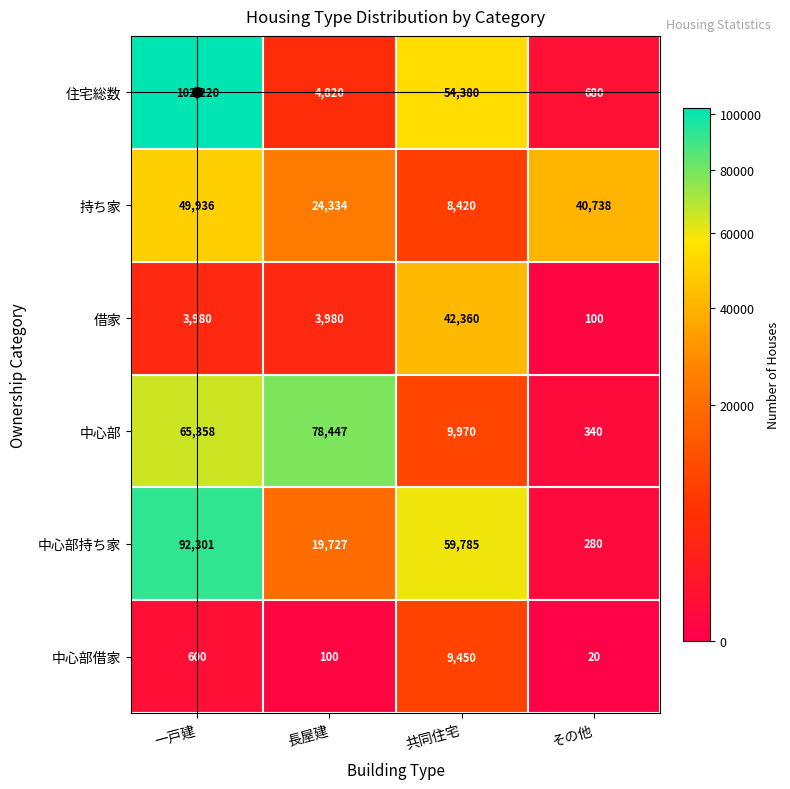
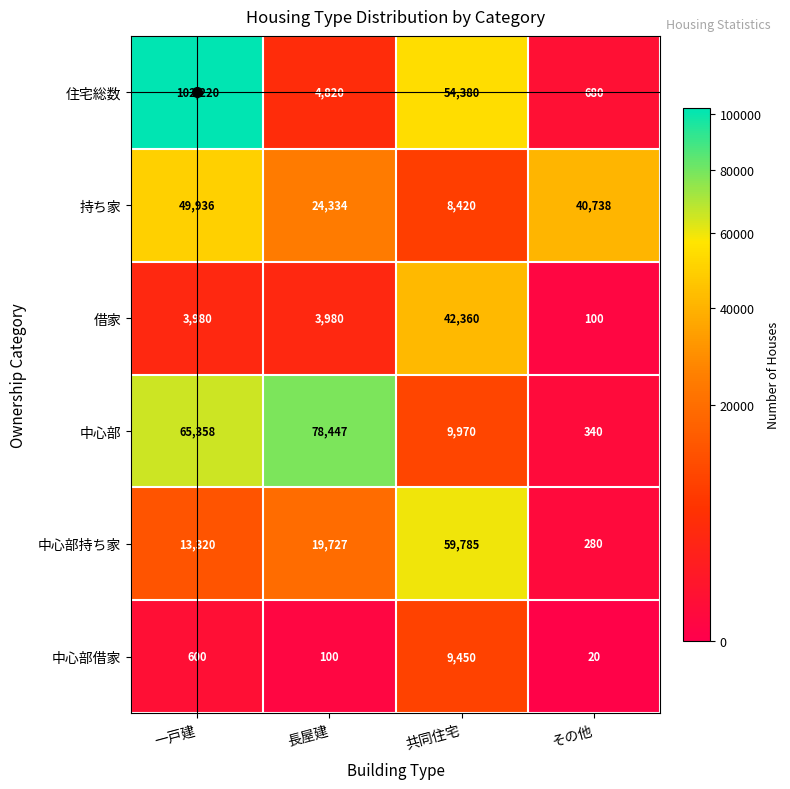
  {
    "住宅総数": {
      "長屋建": "4,820",
      "共同住宅": "54,380",
      "その他": "680"
    },
    "持ち家": {
      "一戸建": "49,936",
      "長屋建": "24,334",
      "共同住宅": "8,420",
      "その他": "40,738"
    },
    "借家": {
      "一戸建": "3,980",
      "長屋建": "3,980",
      "共同住宅": "42,360",
      "その他": "100"
    },
    "中心部": {
      "一戸建": "65,358",
      "長屋建": "78,447",
      "共同住宅": "9,970",
      "その他": "340"
    },
    "中心部持ち家": {
-     "一戸建": "92,301",
+     "一戸建": "13,320",
      "長屋建": "19,727",
      "共同住宅": "59,785",
      "その他": "280"
    },
    "中心部借家": {
      "一戸建": "600",
      "長屋建": "100",
      "共同住宅": "9,450",
      "その他": "20"
    }
  }
